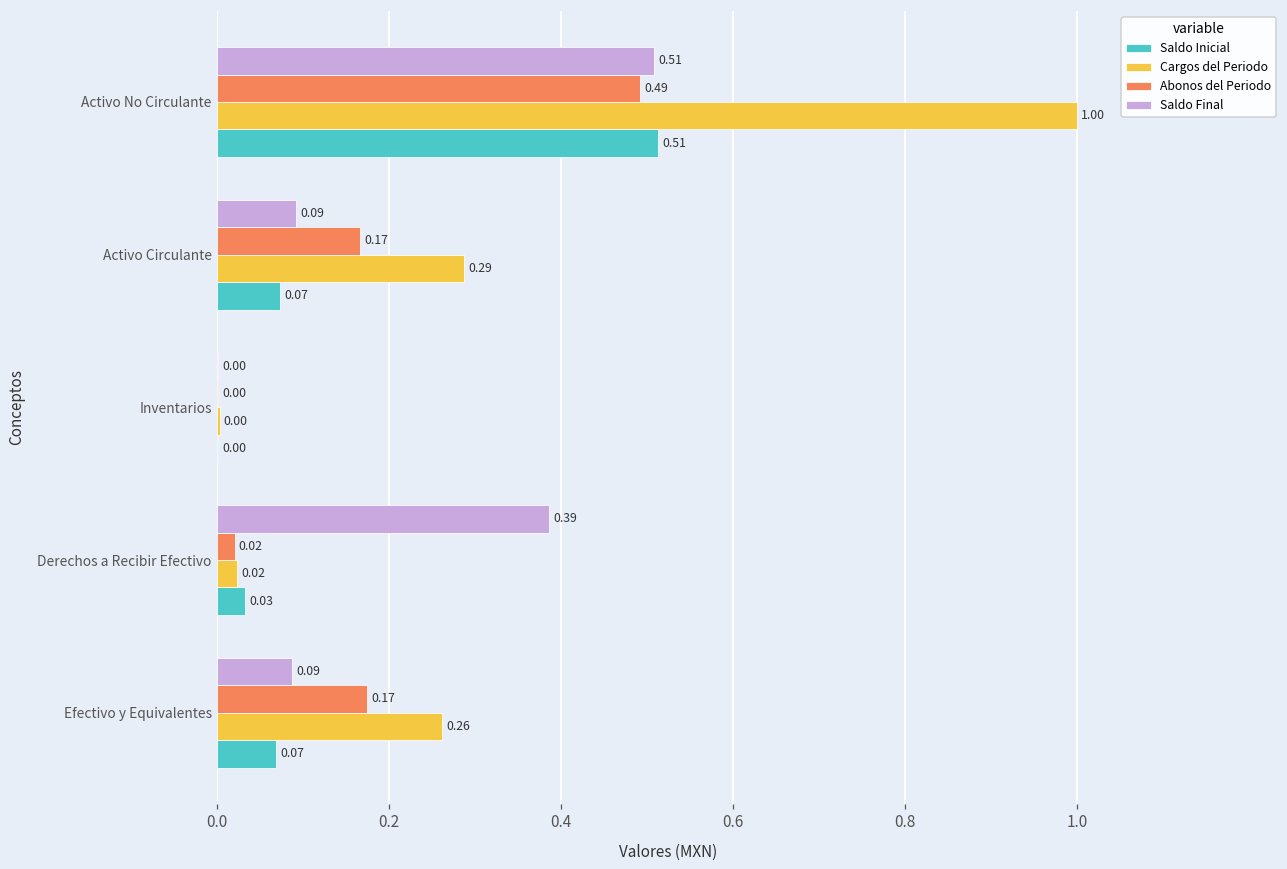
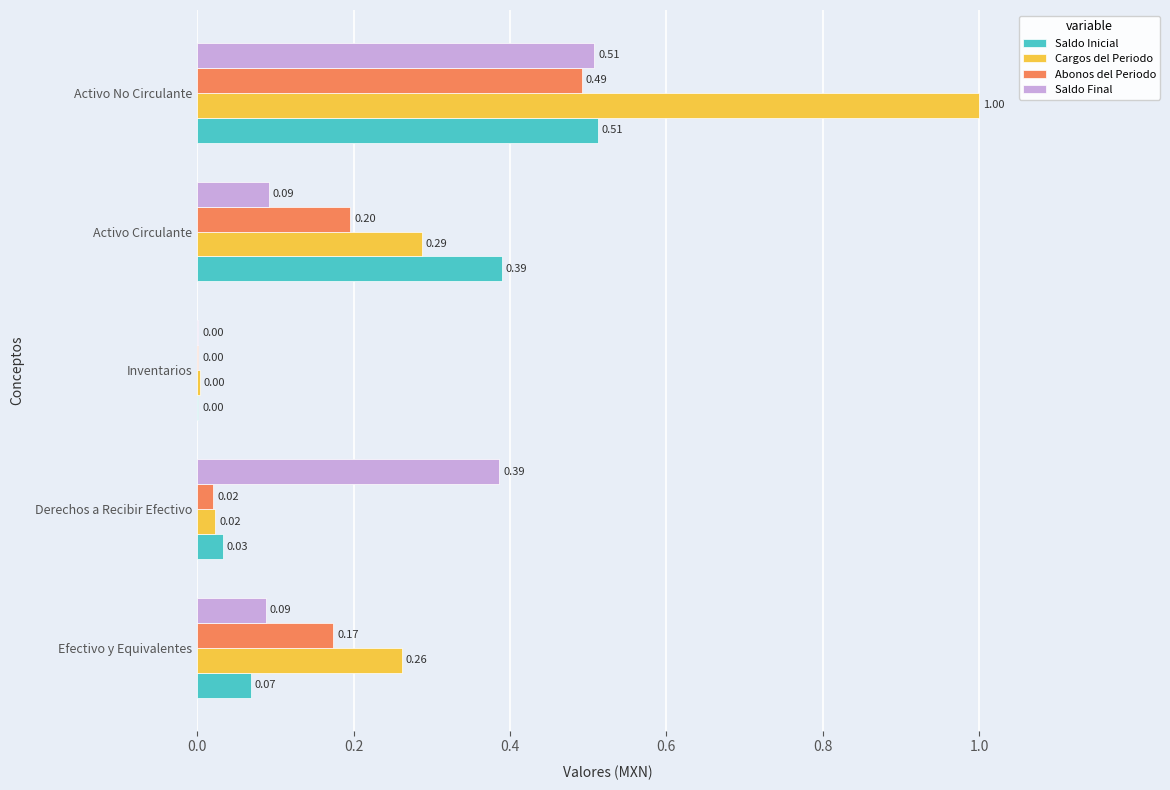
  {
    "Saldo Inicial": {
      "Activo No Circulante": 0.51,
-     "Activo Circulante": 0.07,
+     "Activo Circulante": 0.39,
      "Inventarios": 0.00,
      "Derechos a Recibir Efectivo": 0.03,
      "Efectivo y Equivalentes": 0.07
    },
    "Cargos del Periodo": {
      "Activo No Circulante": 1.00,
      "Activo Circulante": 0.29,
      "Inventarios": 0.00,
      "Derechos a Recibir Efectivo": 0.02,
      "Efectivo y Equivalentes": 0.26
    },
    "Abonos del Periodo": {
      "Activo No Circulante": 0.49,
-     "Activo Circulante": 0.17,
+     "Activo Circulante": 0.20,
      "Inventarios": 0.00,
      "Derechos a Recibir Efectivo": 0.02,
      "Efectivo y Equivalentes": 0.17
    },
    "Saldo Final": {
      "Activo No Circulante": 0.51,
      "Activo Circulante": 0.09,
      "Inventarios": 0.00,
      "Derechos a Recibir Efectivo": 0.39,
      "Efectivo y Equivalentes": 0.09
    }
  }
